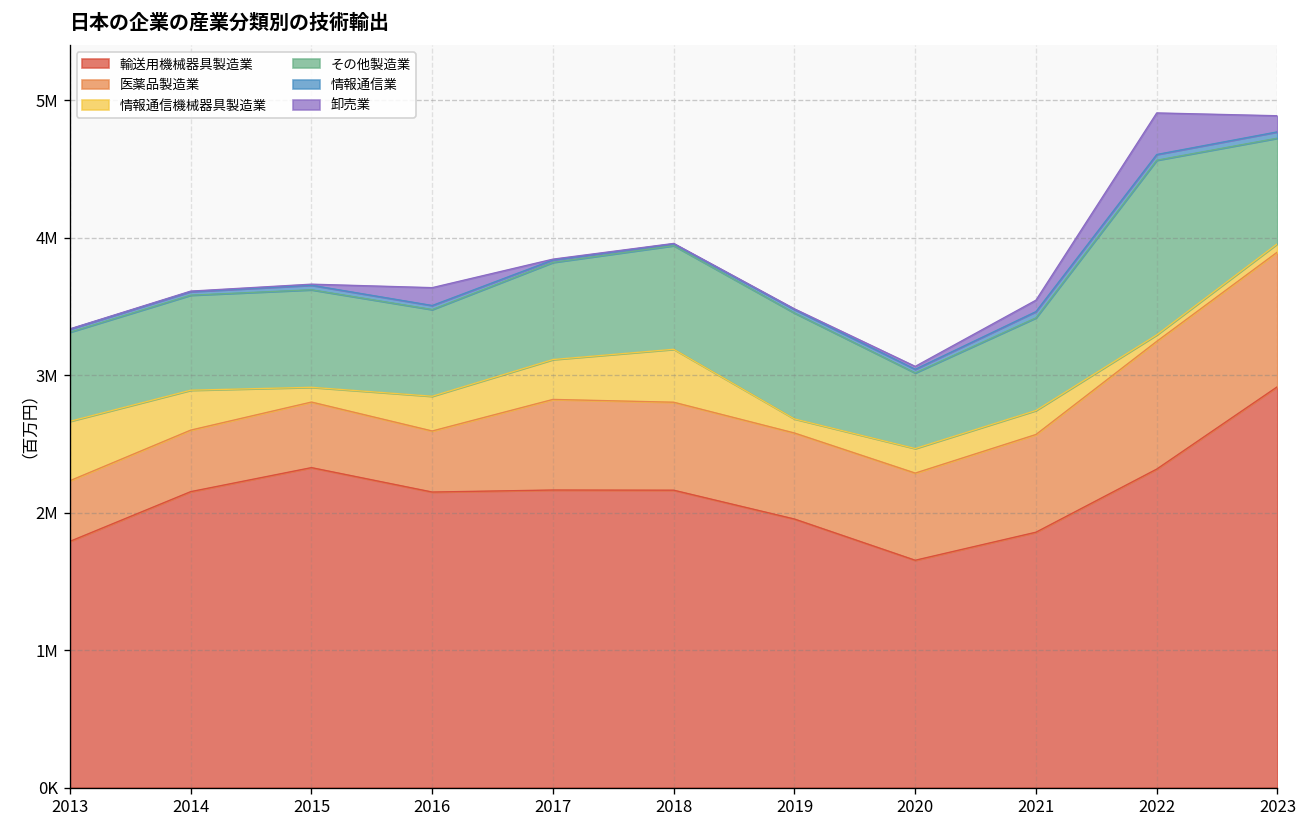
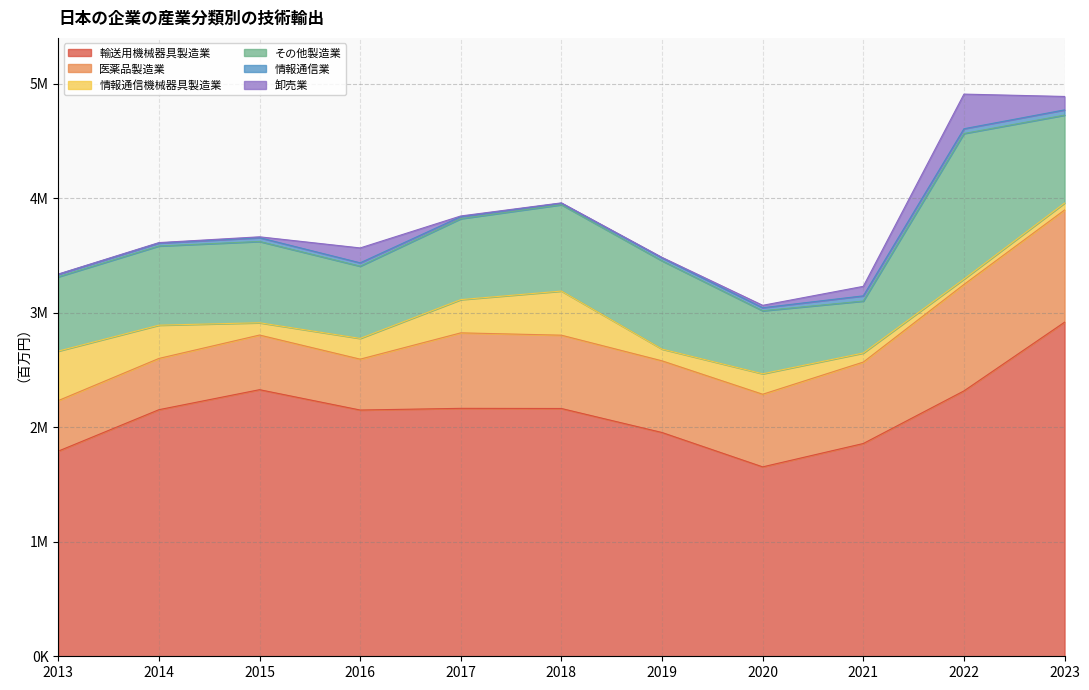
  {
    "情報通信機械器具製造業": {
      "2013": 430000,
      "2014": 290000,
      "2015": 110000,
-     "2016": 250000,
+     "2016": 180000,
      "2017": 290000,
      "2018": 390000,
      "2019": 100000,
      "2020": 180000,
-     "2021": 170000,
+     "2021": 80000,
      "2022": 50000,
      "2023": 60000
    },
    "その他製造業": {
      "2014": 690000,
      "2015": 710000,
      "2016": 630000,
      "2019": 770000,
      "2020": 550000,
-     "2021": 670000,
+     "2021": 450000,
      "2022": 1270000,
      "2023": 770000
    },
    "情報通信業": {
      "2016": 30000,
      "2021": 50000,
      "2022": 40000,
      "2023": 50000
    },
    "卸売業": {
      "2016": 130000,
      "2021": 80000,
      "2022": 300000,
      "2023": 120000
    }
  }
